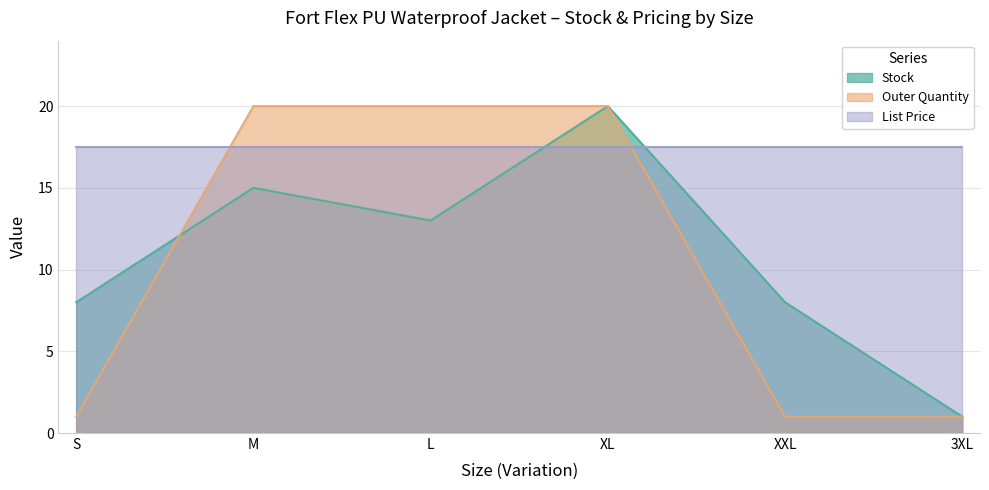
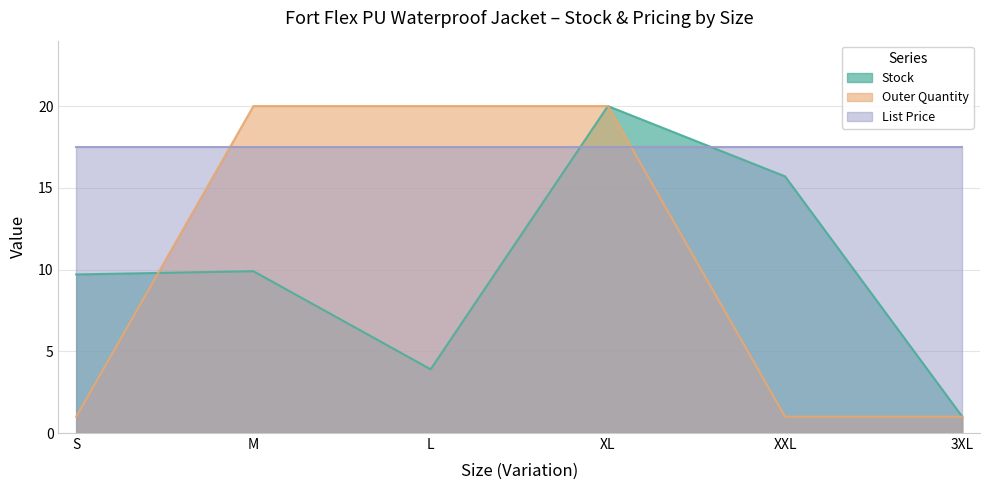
  {
    "Stock": {
-     "S": 8.0,
-     "M": 15.0,
-     "L": 13.0,
-     "XXL": 8.0
+     "S": 9.7,
+     "M": 9.9,
+     "L": 3.9,
+     "XXL": 15.7
    },
    "Outer Quantity": {
      "S": 1.0,
      "M": 20.0,
      "L": 20.0,
      "XXL": 1.0
    },
    "List Price": {
      "S": 17.5,
      "M": 17.5,
      "L": 17.5,
      "XL": 17.5,
      "XXL": 17.5,
      "3XL": 17.5
    }
  }
